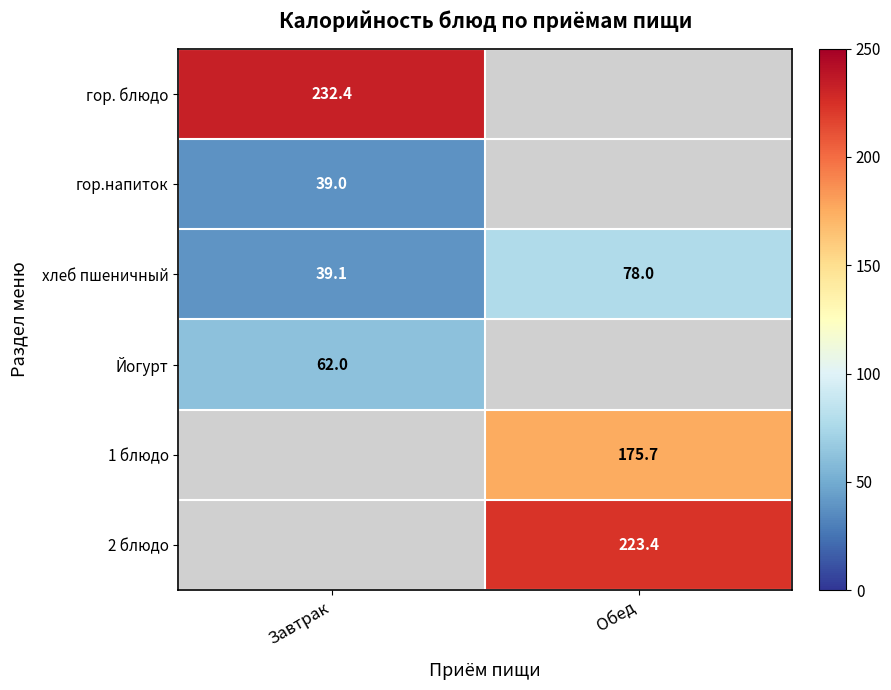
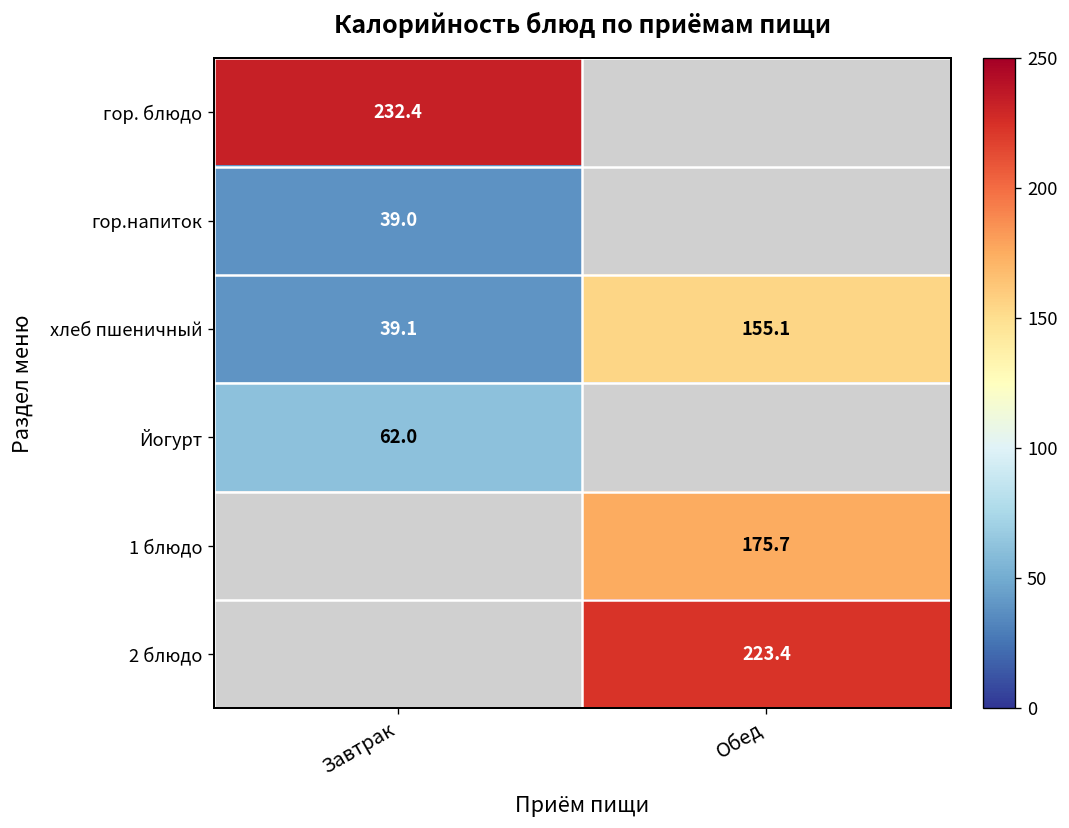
  {
    "гор. блюдо": {
      "Завтрак": 232.4
    },
    "гор.напиток": {
      "Завтрак": 39.0
    },
    "хлеб пшеничный": {
      "Завтрак": 39.1,
-     "Обед": 78.0
+     "Обед": 155.1
    },
    "Йогурт": {
      "Завтрак": 62.0
    },
    "1 блюдо": {
      "Обед": 175.7
    },
    "2 блюдо": {
      "Обед": 223.4
    }
  }
